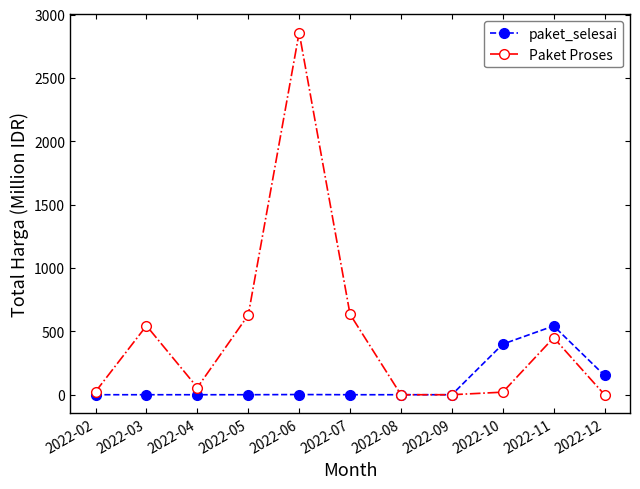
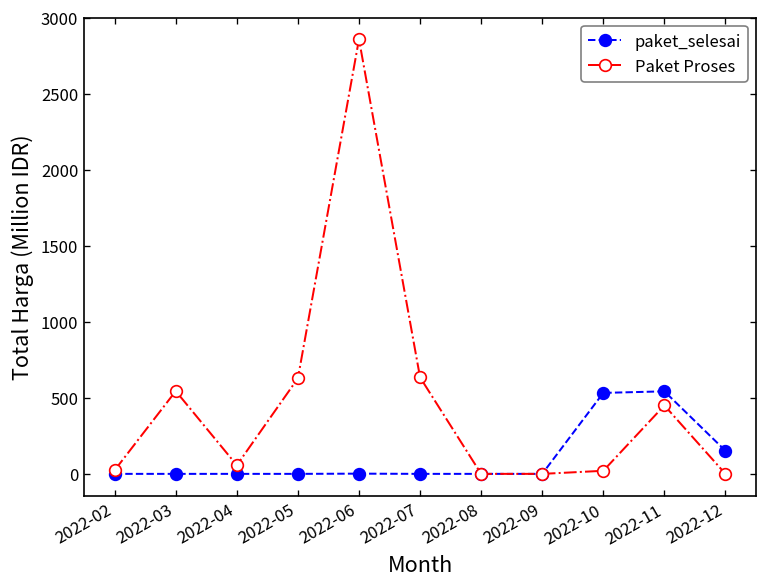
  {
    "paket_selesai": {
      "2022-02": 0,
      "2022-03": 0,
      "2022-04": 0,
      "2022-05": 0,
      "2022-06": 0,
      "2022-07": 0,
-     "2022-10": 400,
+     "2022-10": 530,
      "2022-11": 540,
      "2022-12": 150
    },
    "Paket Proses": {
      "2022-02": 20,
      "2022-03": 540,
      "2022-04": 60,
      "2022-05": 630,
      "2022-06": 2860,
      "2022-07": 630,
      "2022-10": 20,
      "2022-11": 450,
      "2022-12": 0
    }
  }
